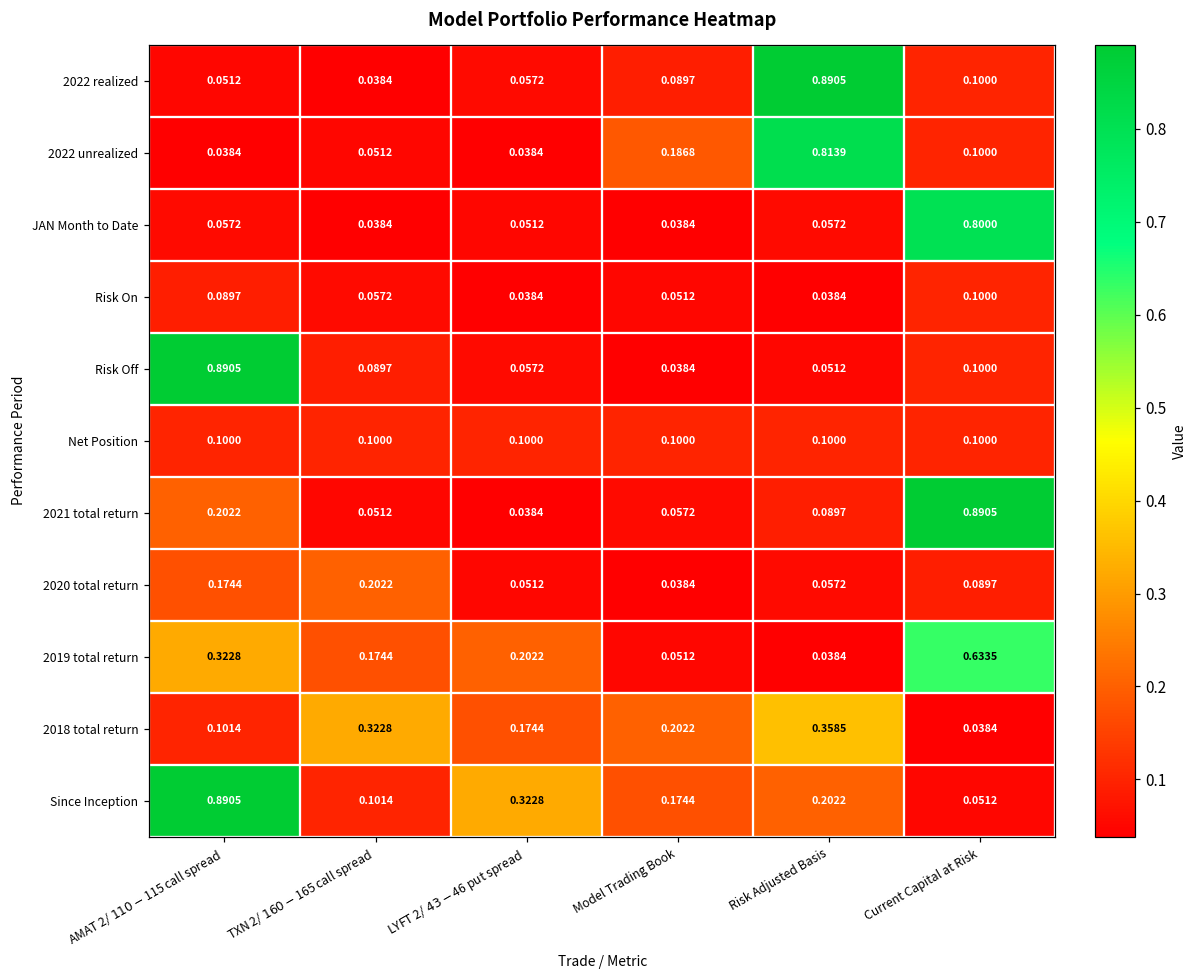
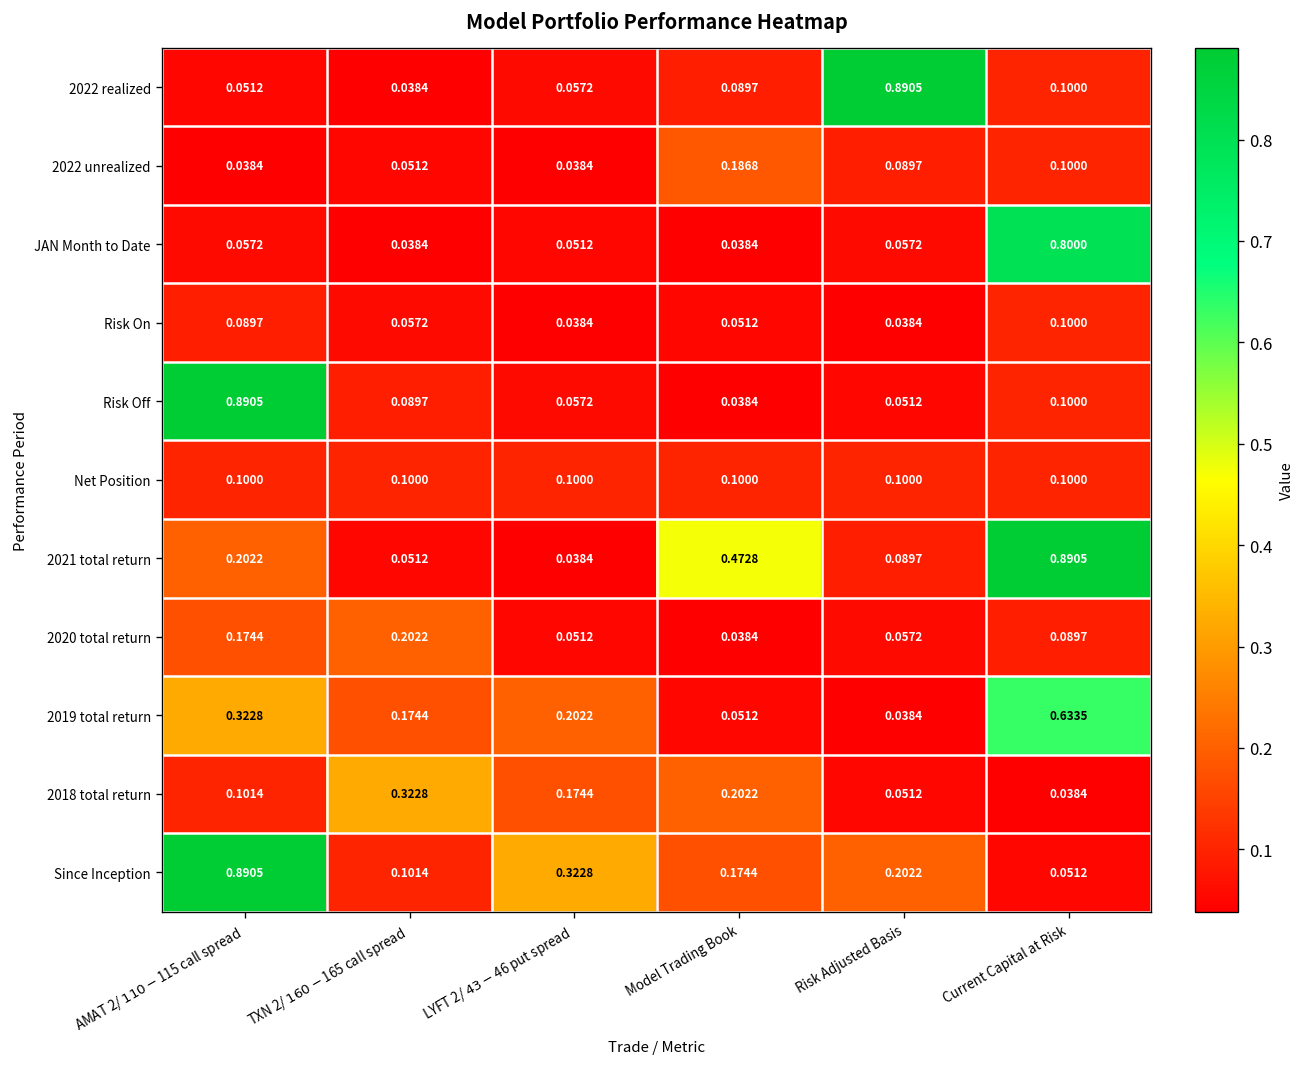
  {
    "2022 realized": {
      "Model Trading Book": 0.0897,
      "Risk Adjusted Basis": 0.8905,
      "Current Capital at Risk": 0.1000
    },
    "2022 unrealized": {
      "Model Trading Book": 0.1868,
-     "Risk Adjusted Basis": 0.8139,
+     "Risk Adjusted Basis": 0.0897,
      "Current Capital at Risk": 0.1000
    },
    "JAN Month to Date": {
      "Model Trading Book": 0.0384,
      "Risk Adjusted Basis": 0.0572,
      "Current Capital at Risk": 0.8000
    },
    "Risk On": {
      "Model Trading Book": 0.0512,
      "Risk Adjusted Basis": 0.0384,
      "Current Capital at Risk": 0.1000
    },
    "Risk Off": {
      "Model Trading Book": 0.0384,
      "Risk Adjusted Basis": 0.0512,
      "Current Capital at Risk": 0.1000
    },
    "Net Position": {
      "Model Trading Book": 0.1000,
      "Risk Adjusted Basis": 0.1000,
      "Current Capital at Risk": 0.1000
    },
    "2021 total return": {
-     "Model Trading Book": 0.0572,
+     "Model Trading Book": 0.4728,
      "Risk Adjusted Basis": 0.0897,
      "Current Capital at Risk": 0.8905
    },
    "2020 total return": {
      "Model Trading Book": 0.0384,
      "Risk Adjusted Basis": 0.0572,
      "Current Capital at Risk": 0.0897
    },
    "2019 total return": {
      "Model Trading Book": 0.0512,
      "Risk Adjusted Basis": 0.0384,
      "Current Capital at Risk": 0.6335
    },
    "2018 total return": {
      "Model Trading Book": 0.2022,
-     "Risk Adjusted Basis": 0.3585,
+     "Risk Adjusted Basis": 0.0512,
      "Current Capital at Risk": 0.0384
    },
    "Since Inception": {
      "Model Trading Book": 0.1744,
      "Risk Adjusted Basis": 0.2022,
      "Current Capital at Risk": 0.0512
    }
  }
